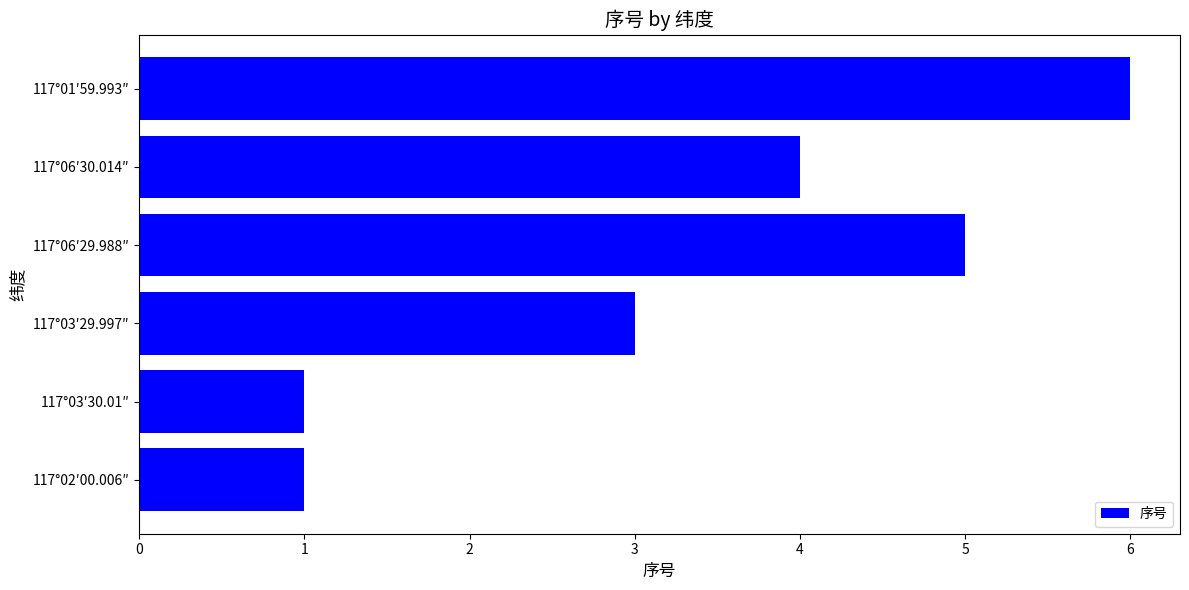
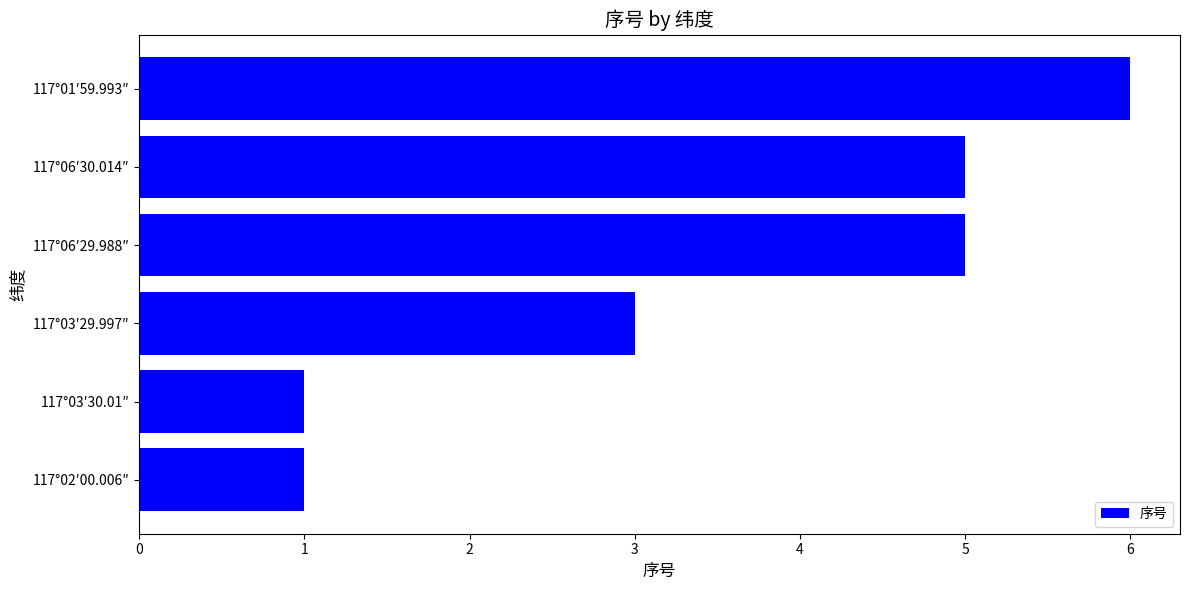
  {
    "117°01′59.993″": 6,
-   "117°06′30.014″": 4,
+   "117°06′30.014″": 5,
    "117°06′29.988″": 5,
    "117°03′29.997″": 3,
    "117°03′30.01″": 1,
    "117°02′00.006″": 1
  }
